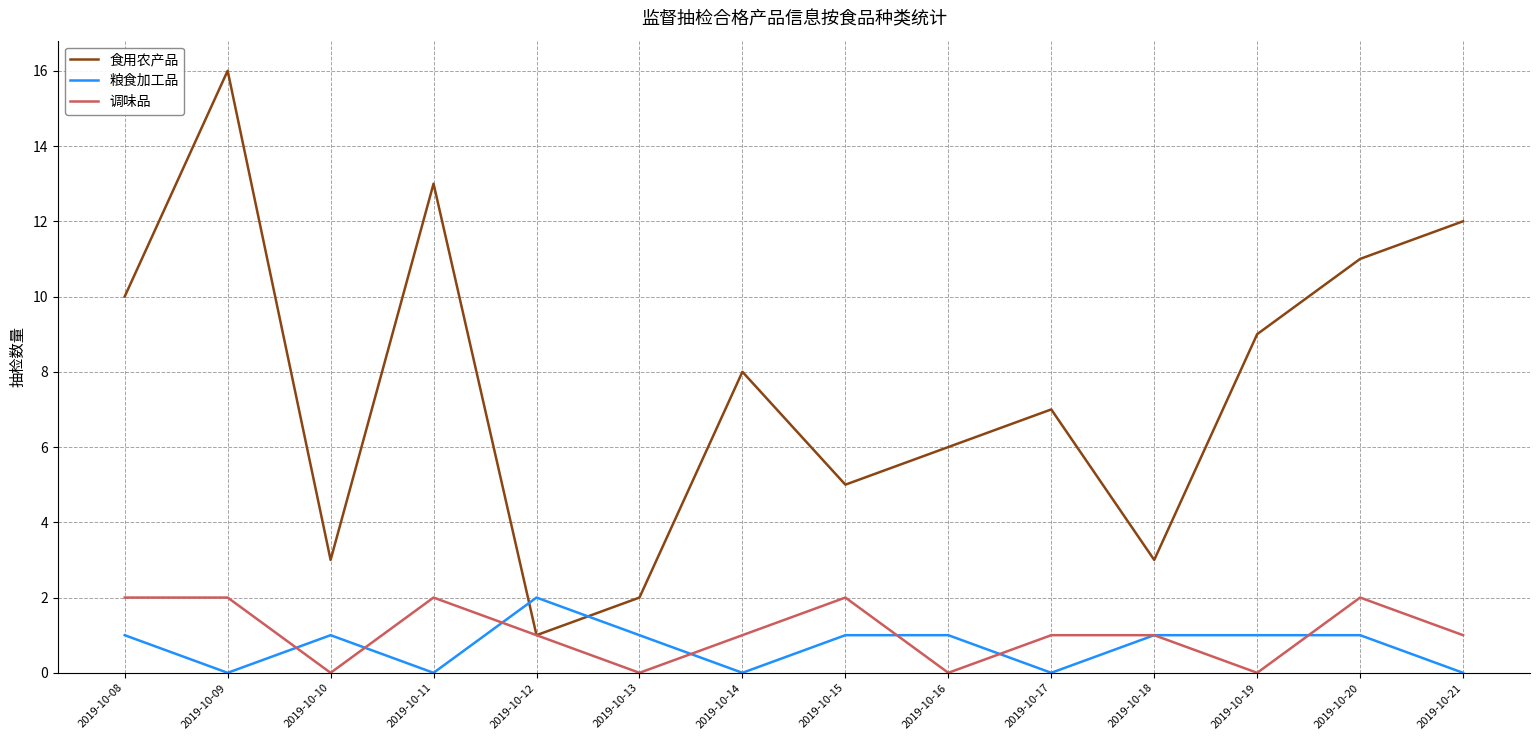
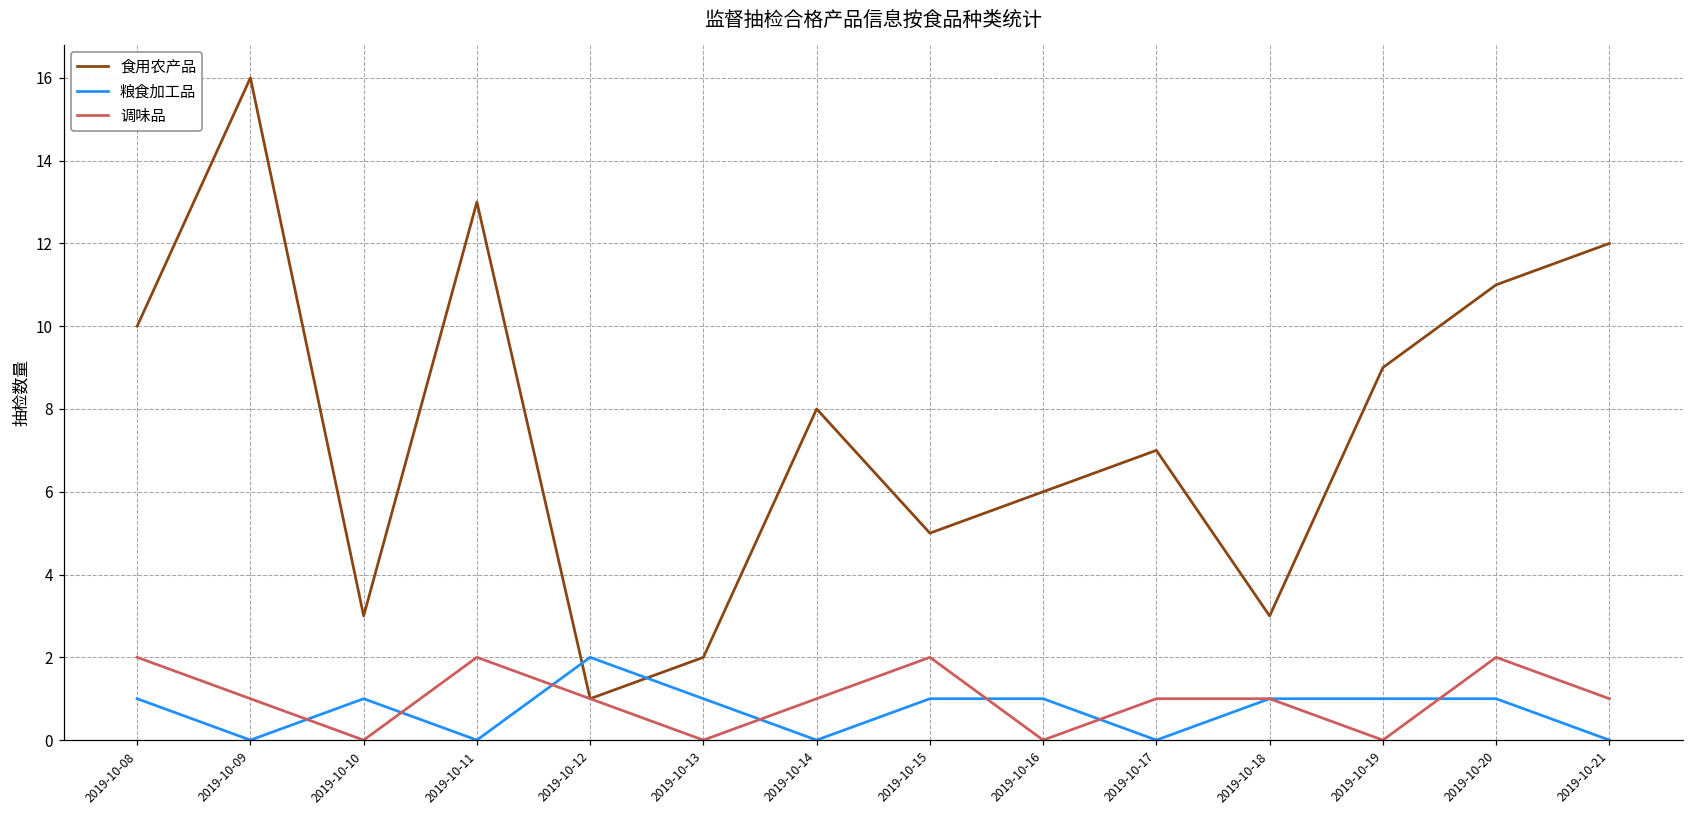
  {
    "食用农产品": {
      "2019-10-08": 10,
      "2019-10-09": 16,
      "2019-10-10": 3,
      "2019-10-11": 13,
      "2019-10-13": 2,
      "2019-10-14": 8,
      "2019-10-15": 5,
      "2019-10-16": 6,
      "2019-10-17": 7,
      "2019-10-18": 3,
      "2019-10-19": 9,
      "2019-10-20": 11,
      "2019-10-21": 12
    },
    "粮食加工品": {
      "2019-10-08": 1,
      "2019-10-09": 0,
      "2019-10-10": 1,
      "2019-10-11": 0,
      "2019-10-12": 2,
      "2019-10-13": 1,
      "2019-10-14": 0,
      "2019-10-15": 1,
      "2019-10-16": 1,
      "2019-10-17": 0,
      "2019-10-19": 1,
      "2019-10-20": 1,
      "2019-10-21": 0
    },
    "调味品": {
      "2019-10-08": 2,
-     "2019-10-09": 2,
+     "2019-10-09": 1,
      "2019-10-10": 0,
      "2019-10-11": 2,
      "2019-10-13": 0,
      "2019-10-14": 1,
      "2019-10-15": 2,
      "2019-10-16": 0,
      "2019-10-17": 1,
      "2019-10-19": 0,
      "2019-10-20": 2,
      "2019-10-21": 1
    }
  }
